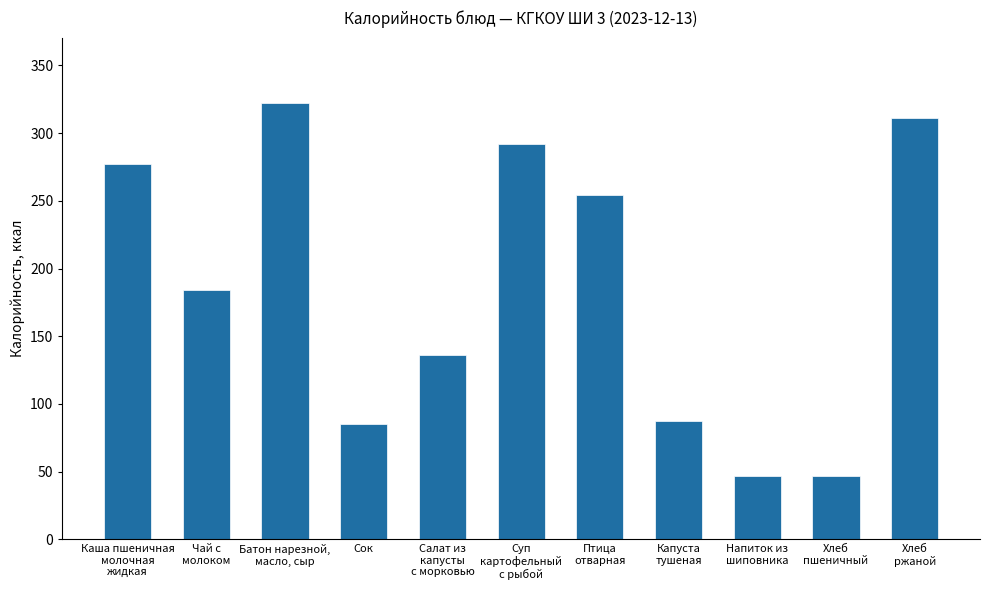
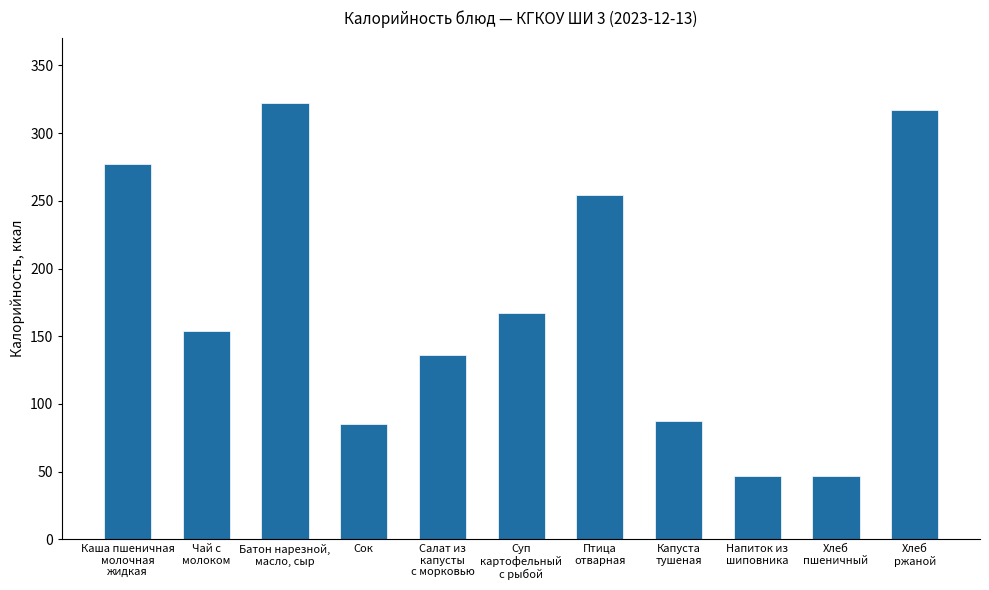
  {
    "Каша пшеничная молочная жидкая": 277,
-   "Чай с молоком": 184,
+   "Чай с молоком": 154,
    "Батон нарезной, масло, сыр": 322,
    "Сок": 85,
    "Салат из капусты с морковью": 136,
-   "Суп картофельный с рыбой": 292,
+   "Суп картофельный с рыбой": 167,
    "Птица отварная": 255,
    "Капуста тушеная": 87,
    "Напиток из шиповника": 47,
    "Хлеб пшеничный": 47,
-   "Хлеб ржаной": 311
+   "Хлеб ржаной": 317
  }
